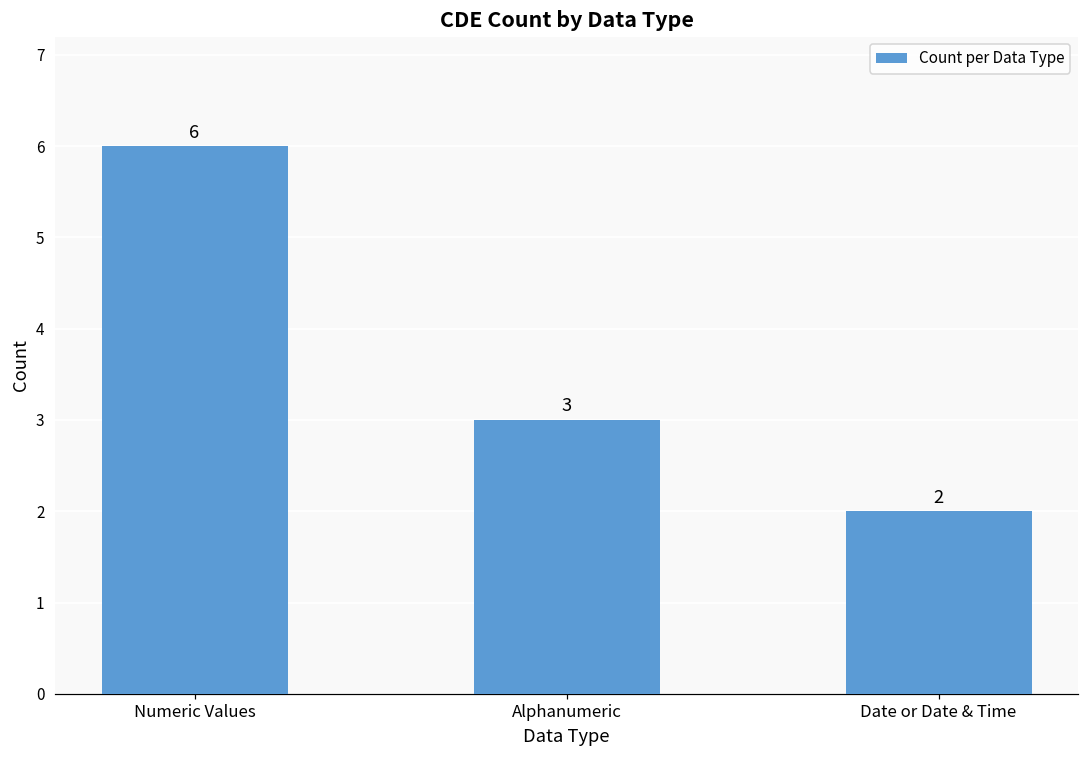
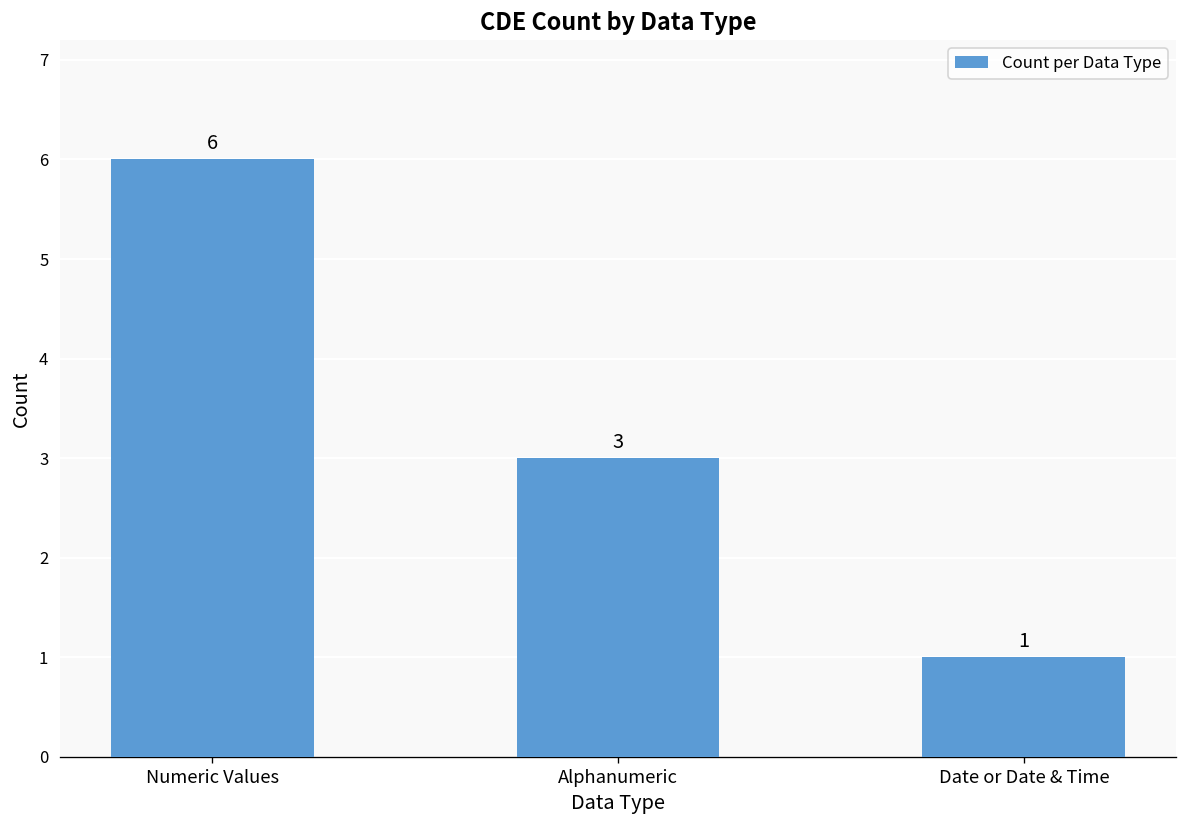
  {
    "Numeric Values": 6,
    "Alphanumeric": 3,
-   "Date or Date & Time": 2
+   "Date or Date & Time": 1
  }
